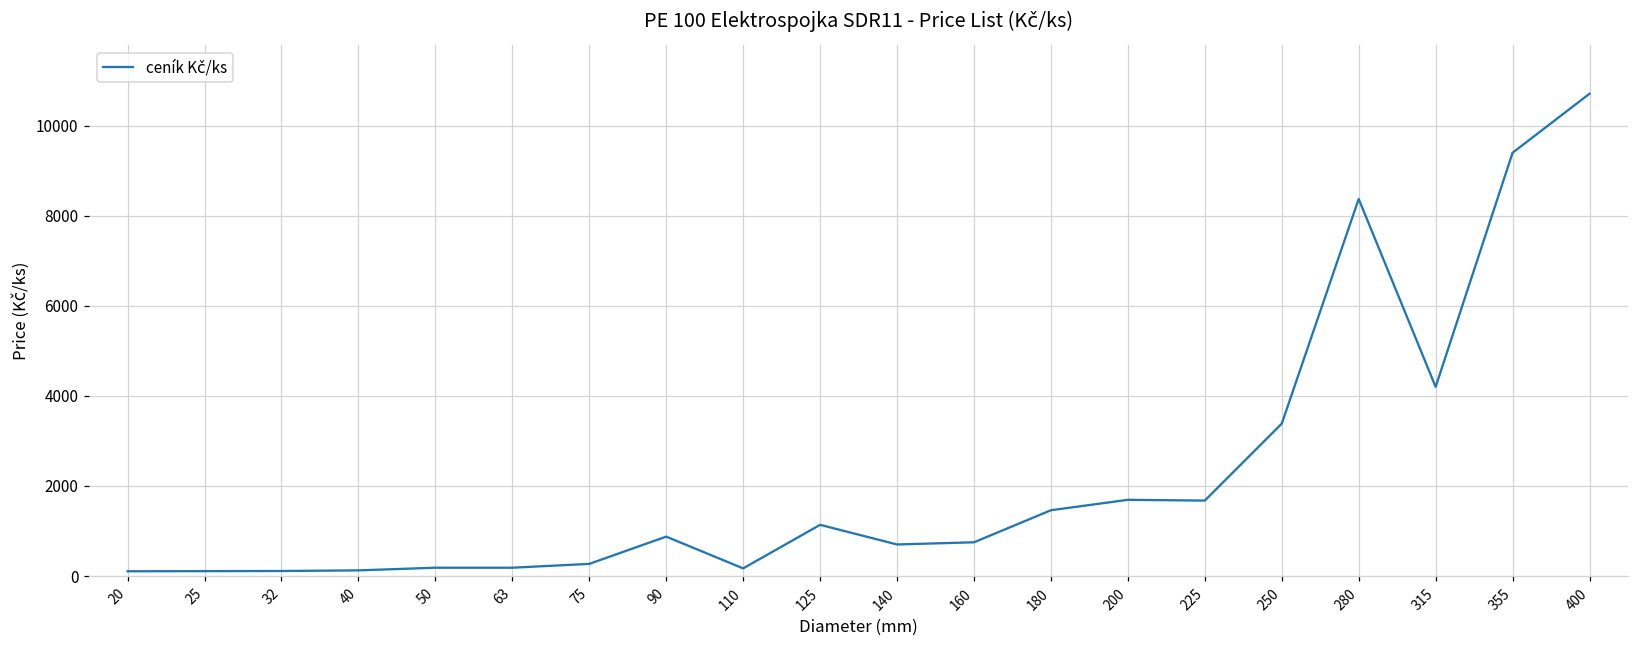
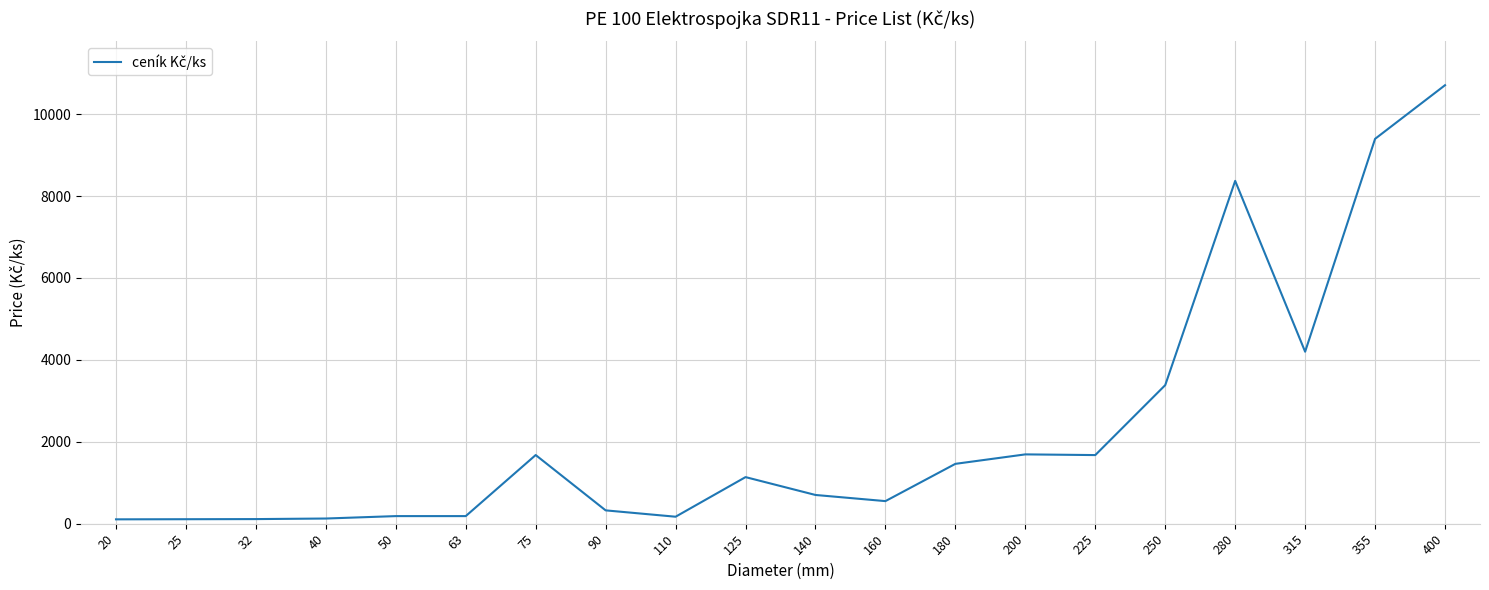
  {
    "20": 100,
    "25": 100,
    "32": 100,
    "40": 100,
    "50": 200,
    "63": 200,
-   "75": 300,
-   "90": 900,
+   "75": 1700,
+   "90": 300,
    "110": 200,
    "125": 1100,
    "140": 700,
-   "160": 700,
+   "160": 600,
    "180": 1500,
    "200": 1700,
    "225": 1700,
    "250": 3400,
    "280": 8400,
    "315": 4200,
    "355": 9400,
    "400": 10700
  }
